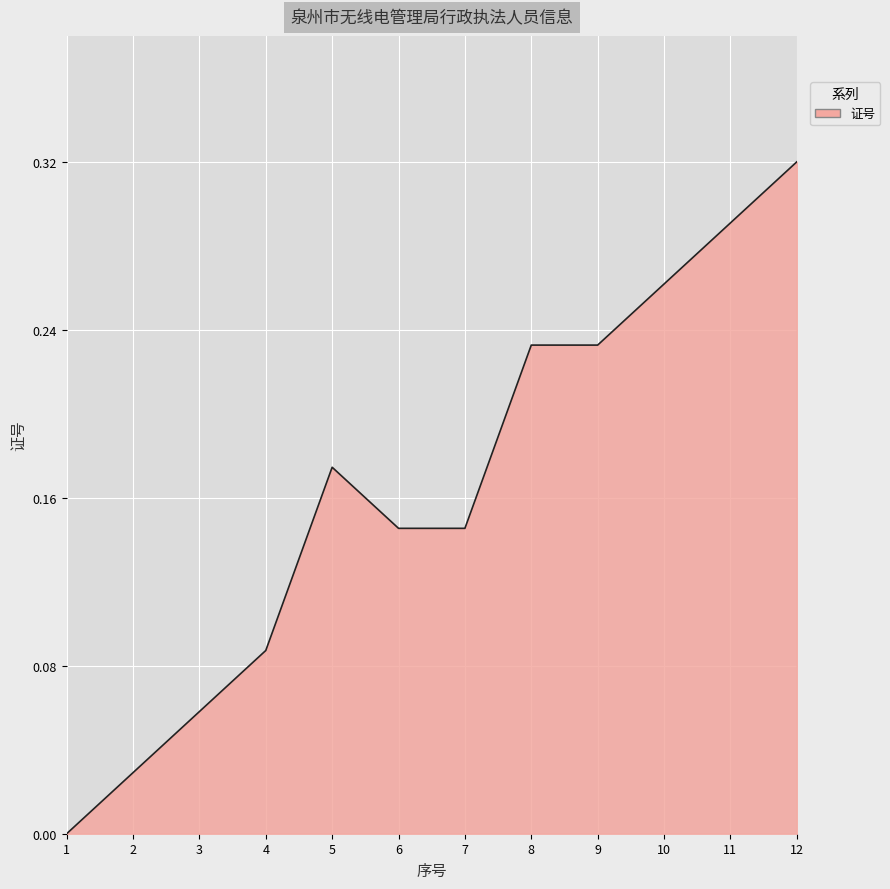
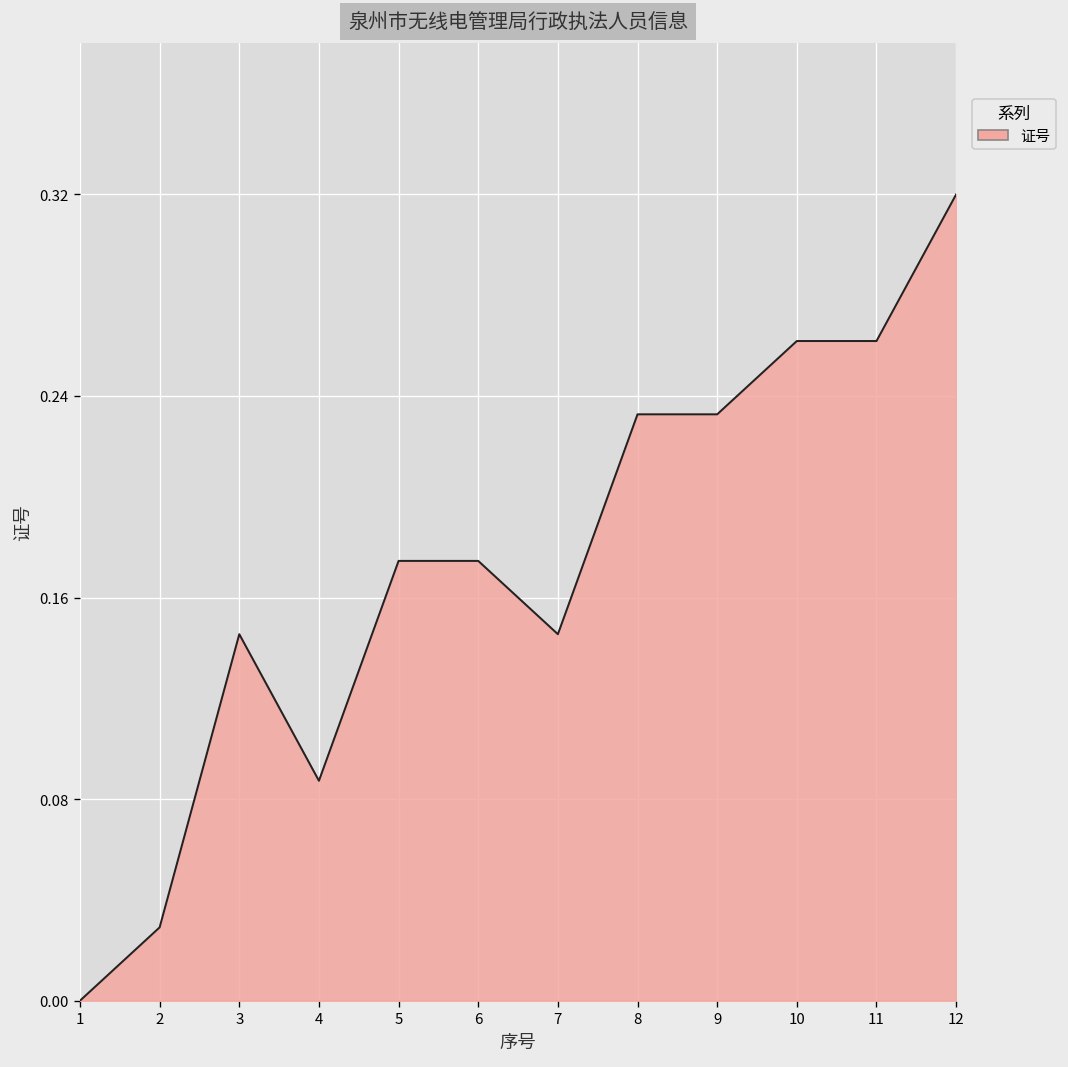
  {
    "1": 0.000,
    "2": 0.029,
-   "3": 0.058,
+   "3": 0.145,
    "4": 0.087,
    "5": 0.175,
-   "6": 0.145,
+   "6": 0.175,
    "7": 0.145,
    "8": 0.233,
    "9": 0.233,
    "10": 0.262,
-   "11": 0.291,
+   "11": 0.262,
    "12": 0.320
  }
